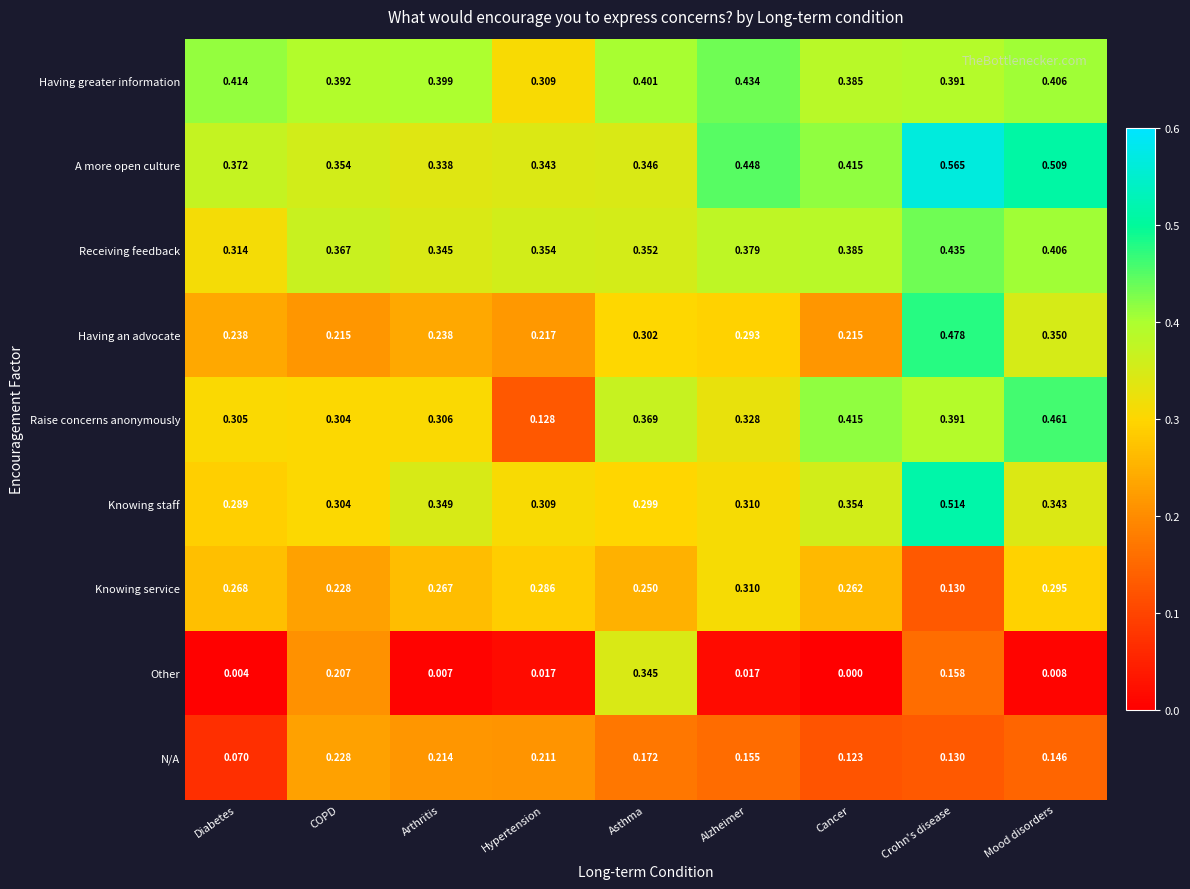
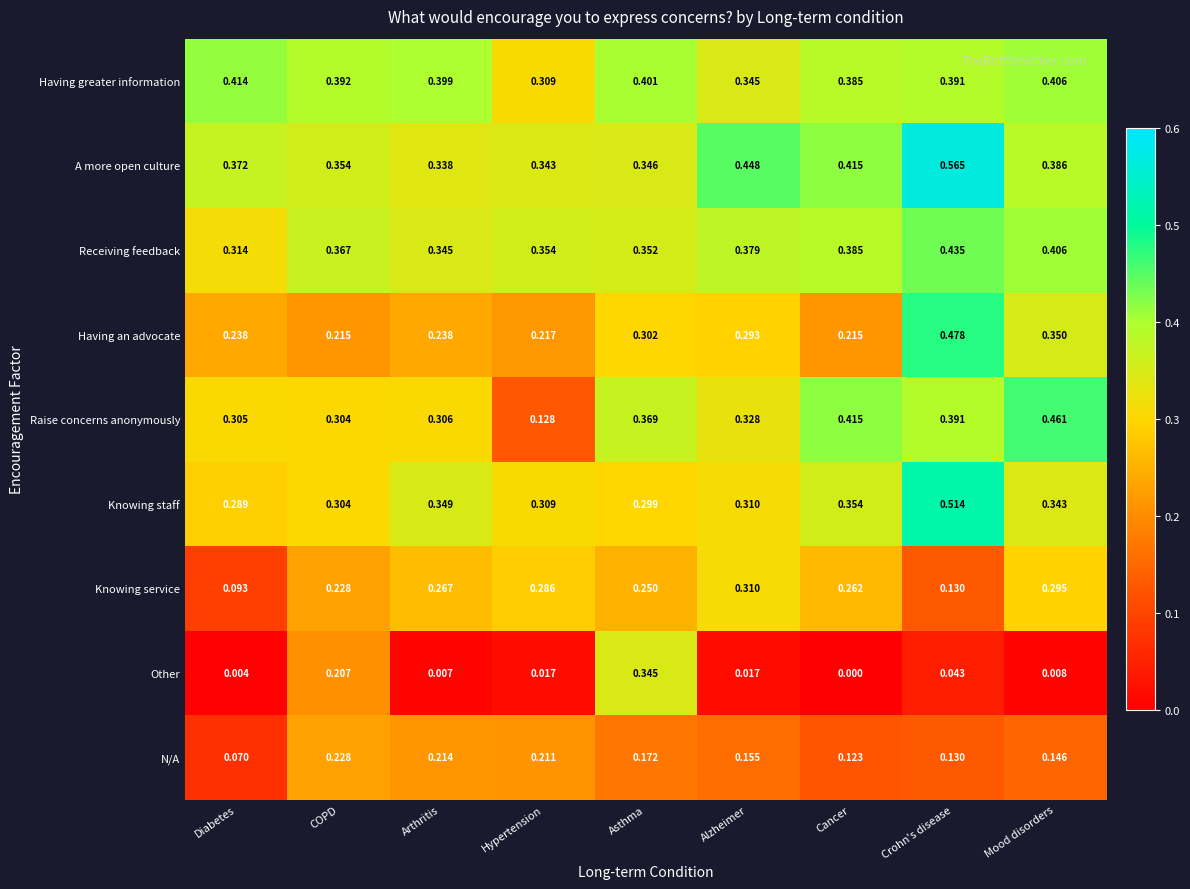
  {
    "Having greater information": {
      "Diabetes": 0.414,
      "COPD": 0.392,
      "Arthritis": 0.399,
      "Hypertension": 0.309,
      "Asthma": 0.401,
-     "Alzheimer": 0.434,
+     "Alzheimer": 0.345,
      "Cancer": 0.385,
      "Crohn's disease": 0.391
    },
    "A more open culture": {
      "Diabetes": 0.372,
      "COPD": 0.354,
      "Arthritis": 0.338,
      "Hypertension": 0.343,
      "Asthma": 0.346,
      "Alzheimer": 0.448,
      "Cancer": 0.415,
      "Crohn's disease": 0.565,
-     "Mood disorders": 0.509
+     "Mood disorders": 0.386
    },
    "Receiving feedback": {
      "Diabetes": 0.314,
      "COPD": 0.367,
      "Arthritis": 0.345,
      "Hypertension": 0.354,
      "Asthma": 0.352,
      "Alzheimer": 0.379,
      "Cancer": 0.385,
      "Crohn's disease": 0.435,
      "Mood disorders": 0.406
    },
    "Having an advocate": {
      "Diabetes": 0.238,
      "COPD": 0.215,
      "Arthritis": 0.238,
      "Hypertension": 0.217,
      "Asthma": 0.302,
      "Alzheimer": 0.293,
      "Cancer": 0.215,
      "Crohn's disease": 0.478,
      "Mood disorders": 0.350
    },
    "Raise concerns anonymously": {
      "Diabetes": 0.305,
      "COPD": 0.304,
      "Arthritis": 0.306,
      "Hypertension": 0.128,
      "Asthma": 0.369,
      "Alzheimer": 0.328,
      "Cancer": 0.415,
      "Crohn's disease": 0.391,
      "Mood disorders": 0.461
    },
    "Knowing staff": {
      "Diabetes": 0.289,
      "COPD": 0.304,
      "Arthritis": 0.349,
      "Hypertension": 0.309,
      "Asthma": 0.299,
      "Alzheimer": 0.310,
      "Cancer": 0.354,
      "Crohn's disease": 0.514,
      "Mood disorders": 0.343
    },
    "Knowing service": {
-     "Diabetes": 0.268,
+     "Diabetes": 0.093,
      "COPD": 0.228,
      "Arthritis": 0.267,
      "Hypertension": 0.286,
      "Asthma": 0.250,
      "Alzheimer": 0.310,
      "Cancer": 0.262,
      "Crohn's disease": 0.130,
      "Mood disorders": 0.295
    },
    "Other": {
      "Diabetes": 0.004,
      "COPD": 0.207,
      "Arthritis": 0.007,
      "Hypertension": 0.017,
      "Asthma": 0.345,
      "Alzheimer": 0.017,
      "Cancer": 0.000,
-     "Crohn's disease": 0.158,
+     "Crohn's disease": 0.043,
      "Mood disorders": 0.008
    },
    "N/A": {
      "Diabetes": 0.070,
      "COPD": 0.228,
      "Arthritis": 0.214,
      "Hypertension": 0.211,
      "Asthma": 0.172,
      "Alzheimer": 0.155,
      "Cancer": 0.123,
      "Crohn's disease": 0.130,
      "Mood disorders": 0.146
    }
  }
